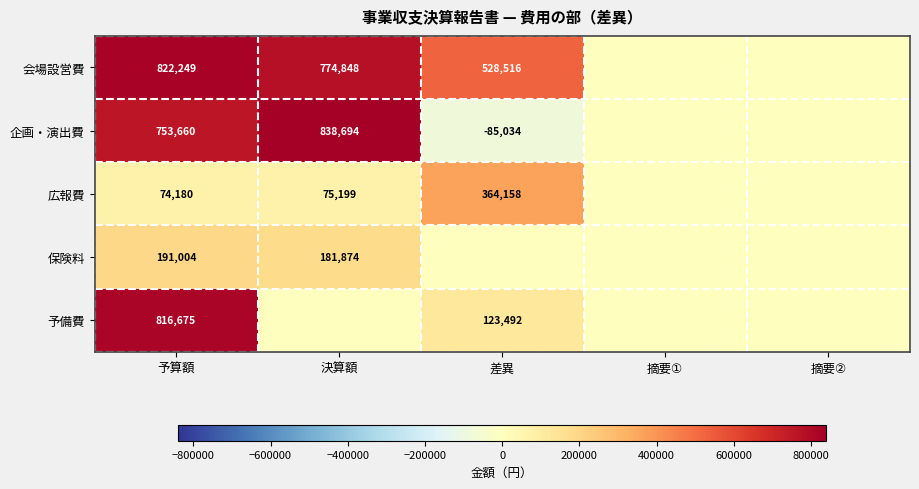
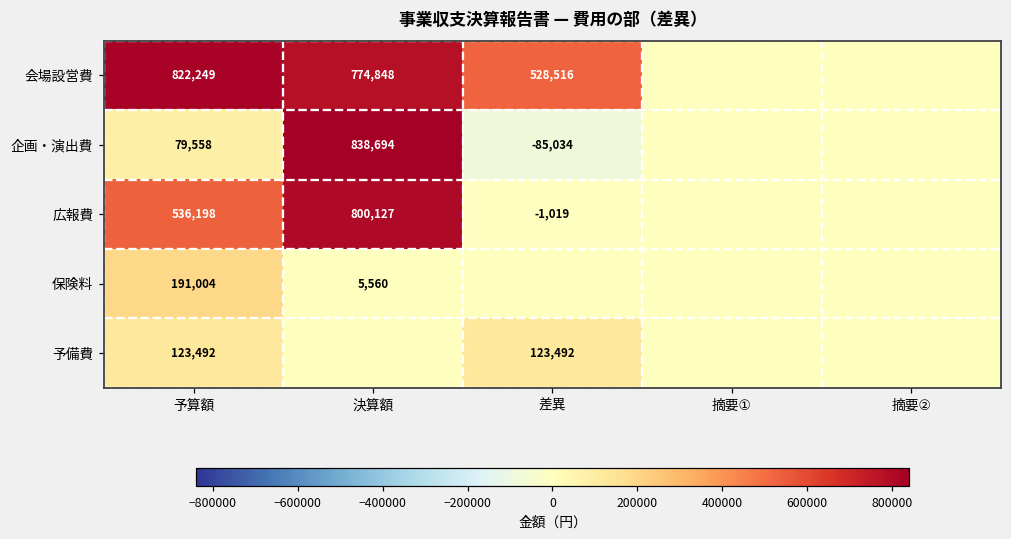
  {
    "会場設営費": {
      "予算額": "822,249",
      "決算額": "774,848",
      "差異": "528,516"
    },
    "企画・演出費": {
-     "予算額": "753,660",
+     "予算額": "79,558",
      "決算額": "838,694",
      "差異": "-85,034"
    },
    "広報費": {
-     "予算額": "74,180",
-     "決算額": "75,199",
-     "差異": "364,158"
+     "予算額": "536,198",
+     "決算額": "800,127",
+     "差異": "-1,019"
    },
    "保険料": {
      "予算額": "191,004",
-     "決算額": "181,874"
+     "決算額": "5,560"
    },
    "予備費": {
-     "予算額": "816,675",
+     "予算額": "123,492",
      "差異": "123,492"
    }
  }
